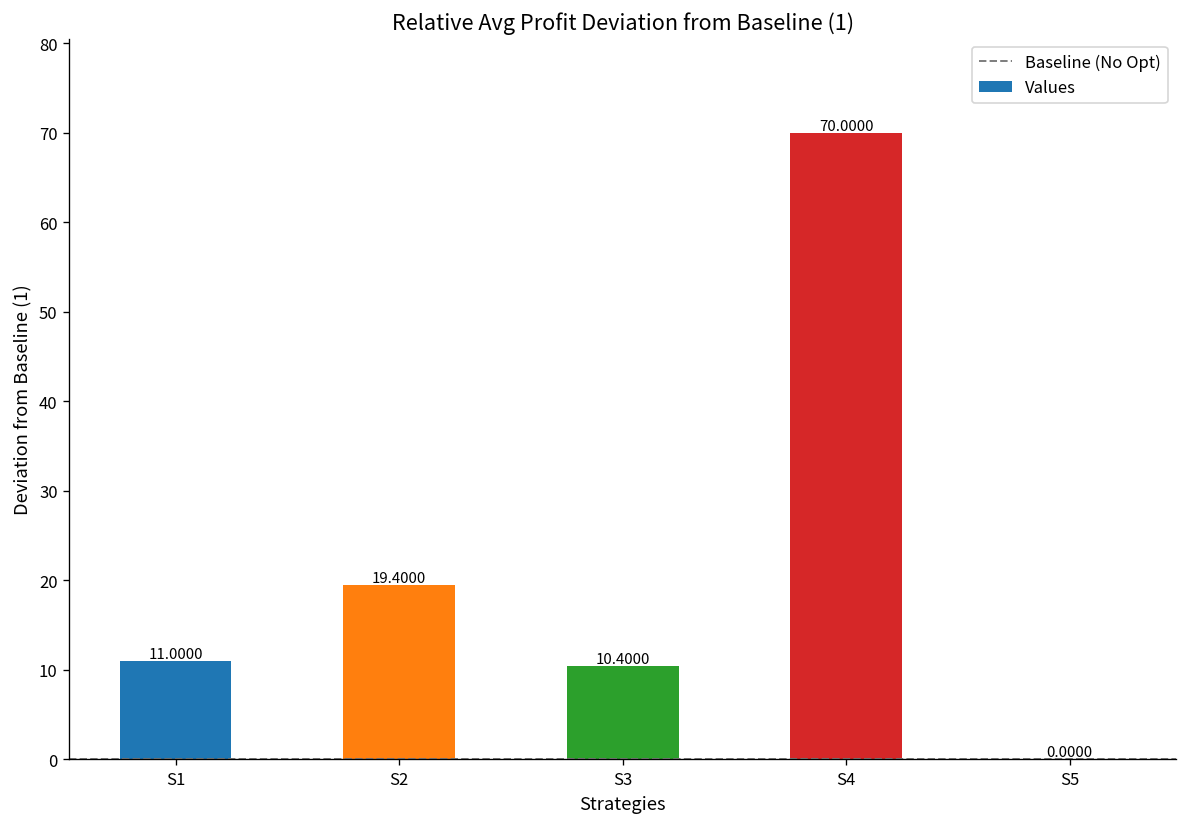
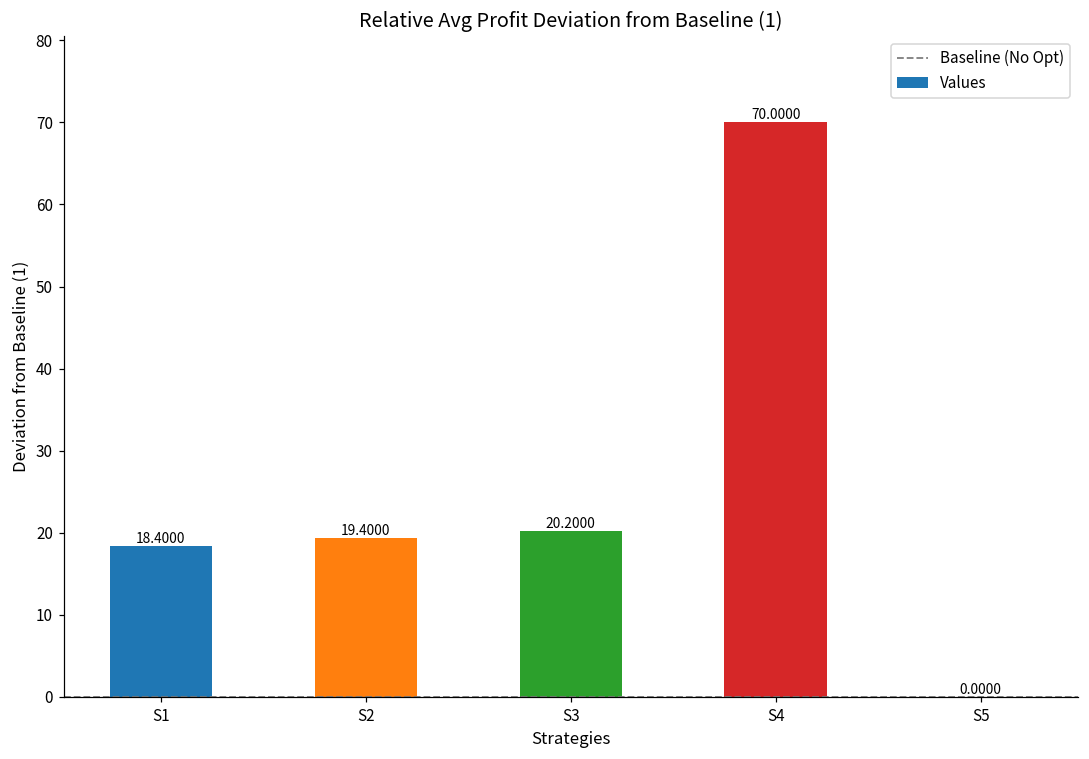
  {
-   "S1": 11.0000,
+   "S1": 18.4000,
    "S2": 19.4000,
-   "S3": 10.4000,
+   "S3": 20.2000,
    "S4": 70.0000,
    "S5": 0.0000
  }
